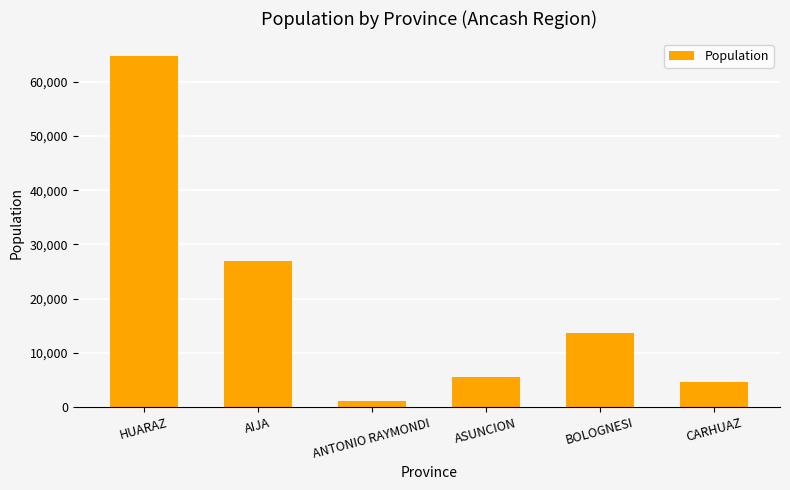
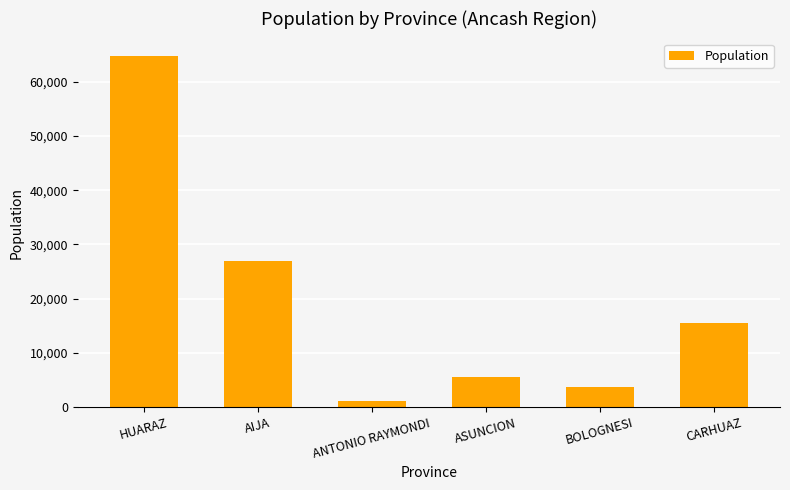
  {
    "HUARAZ": "65,000",
    "AIJA": "27,000",
    "ANTONIO RAYMONDI": "1,000",
    "ASUNCION": "6,000",
-   "BOLOGNESI": "14,000",
-   "CARHUAZ": "5,000"
+   "BOLOGNESI": "4,000",
+   "CARHUAZ": "16,000"
  }
